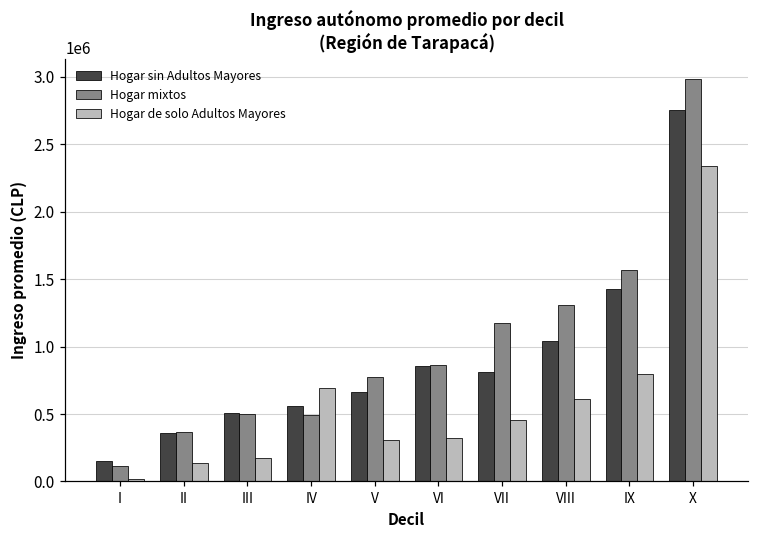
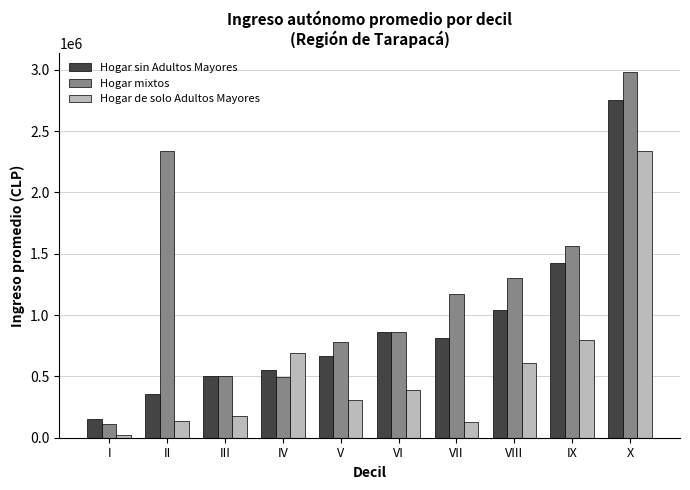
  {
    "Hogar sin Adultos Mayores": {
      "I": 150000,
      "II": 360000,
      "III": 510000,
      "IV": 560000,
      "V": 670000,
      "VI": 860000,
      "VII": 810000,
      "VIII": 1040000,
      "IX": 1420000,
      "X": 2760000
    },
    "Hogar mixtos": {
      "I": 110000,
-     "II": 370000,
+     "II": 2340000,
      "III": 500000,
      "IV": 490000,
      "V": 780000,
      "VI": 870000,
      "VII": 1170000,
      "VIII": 1310000,
      "IX": 1560000,
      "X": 2990000
    },
    "Hogar de solo Adultos Mayores": {
      "I": 20000,
      "II": 140000,
      "III": 180000,
      "IV": 690000,
      "V": 310000,
-     "VI": 320000,
-     "VII": 460000,
+     "VI": 390000,
+     "VII": 120000,
      "VIII": 610000,
      "IX": 800000,
      "X": 2340000
    }
  }
